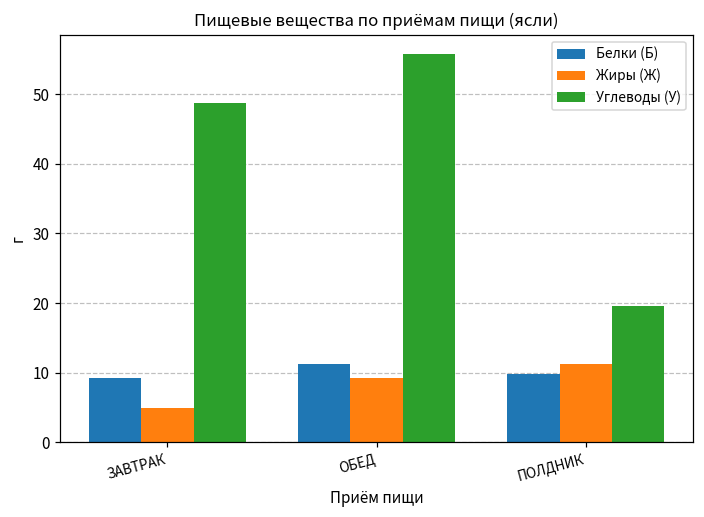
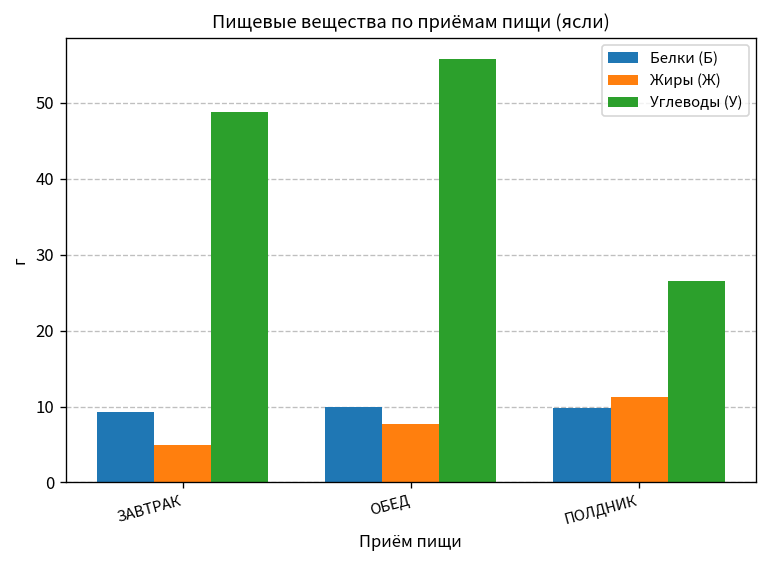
  {
    "Белки (Б)": {
      "ЗАВТРАК": 9,
-     "ОБЕД": 11,
+     "ОБЕД": 10,
      "ПОЛДНИК": 10
    },
    "Жиры (Ж)": {
      "ЗАВТРАК": 5,
-     "ОБЕД": 9,
+     "ОБЕД": 8,
      "ПОЛДНИК": 11
    },
    "Углеводы (У)": {
      "ЗАВТРАК": 49,
      "ОБЕД": 56,
-     "ПОЛДНИК": 20
+     "ПОЛДНИК": 27
    }
  }
